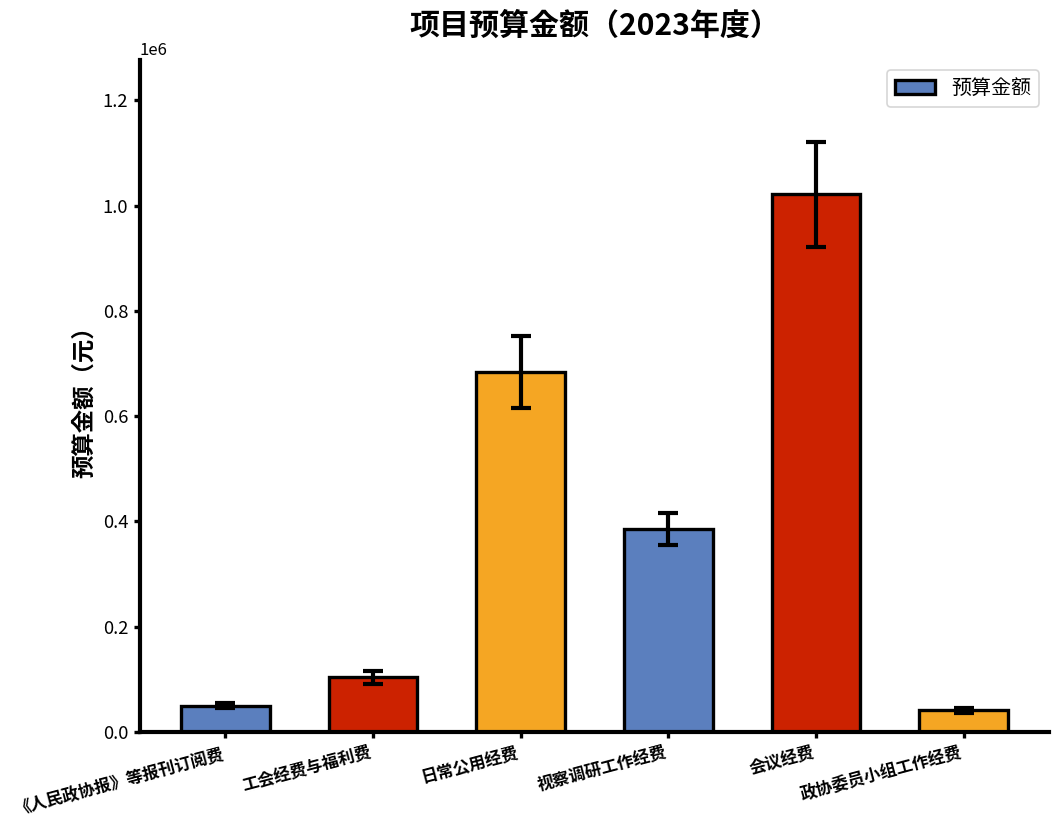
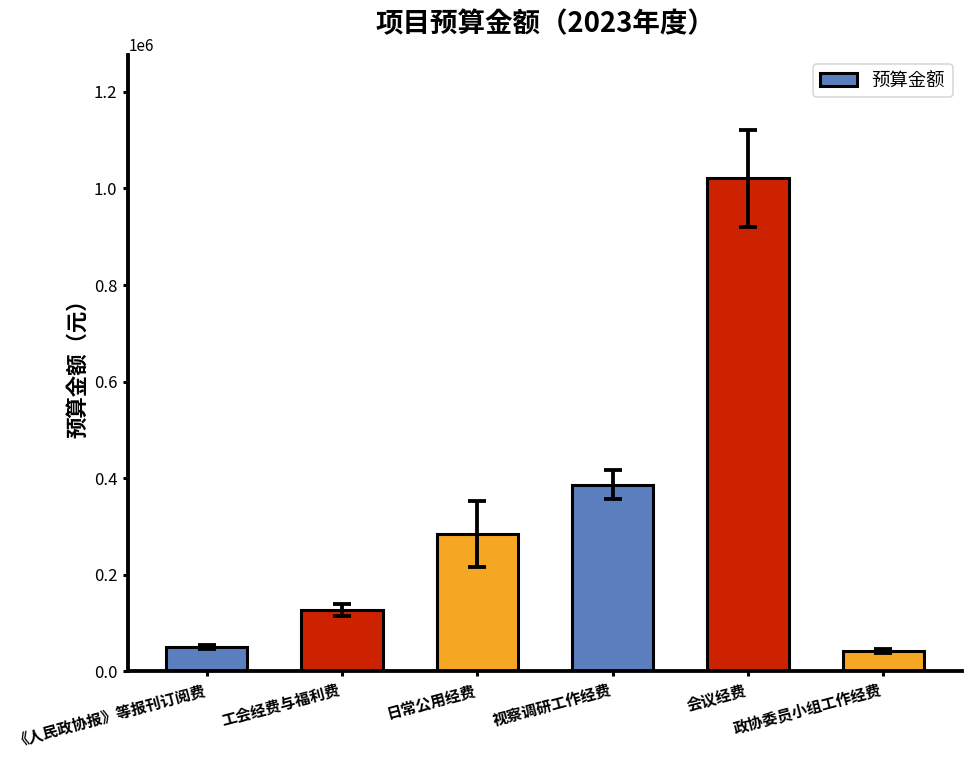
  {
    "预算金额": {
      "《人民政协报》等报刊订阅费": 50000,
-     "工会经费与福利费": 100000,
-     "日常公用经费": 680000,
+     "工会经费与福利费": 130000,
+     "日常公用经费": 280000,
      "视察调研工作经费": 390000,
      "会议经费": 1020000,
      "政协委员小组工作经费": 40000
    }
  }
